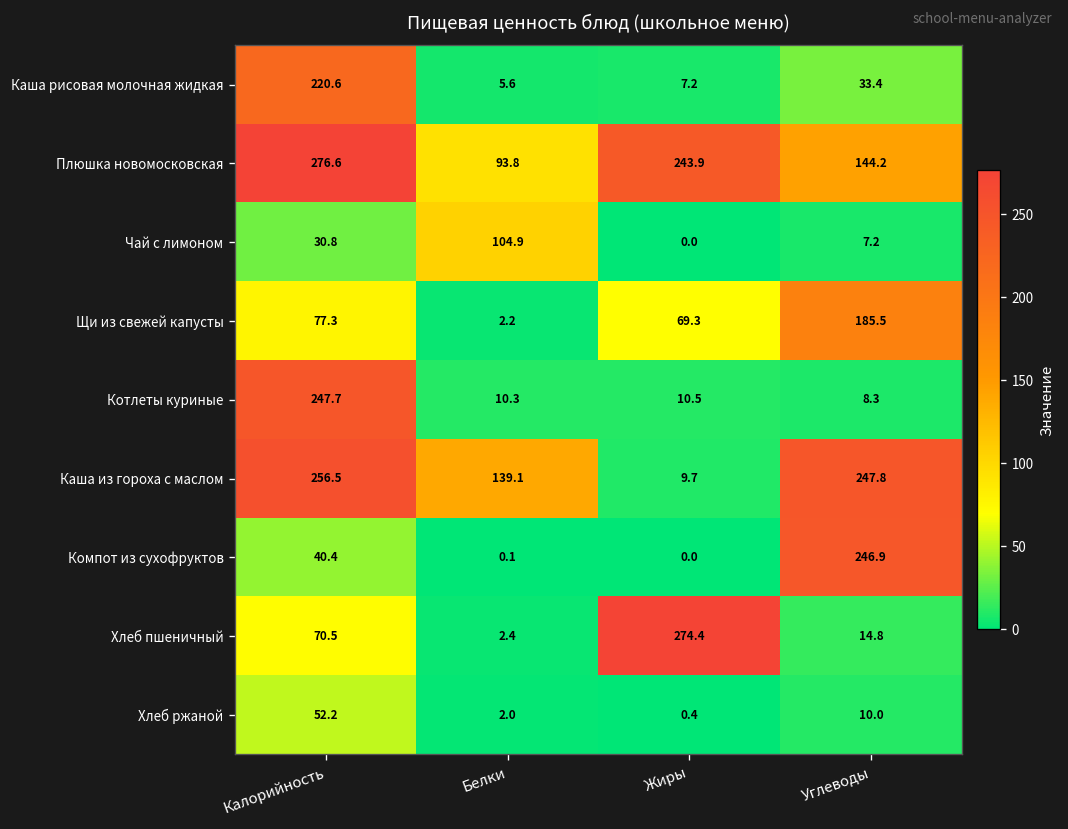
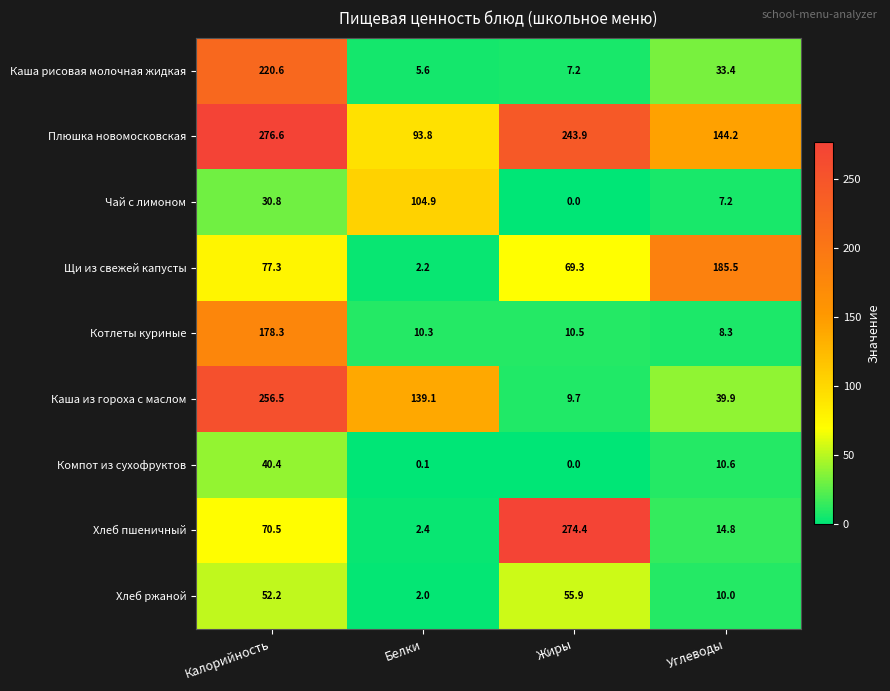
  {
    "Каша рисовая молочная жидкая": {
      "Калорийность": 220.6,
      "Белки": 5.6,
      "Жиры": 7.2,
      "Углеводы": 33.4
    },
    "Плюшка новомосковская": {
      "Калорийность": 276.6,
      "Белки": 93.8,
      "Жиры": 243.9,
      "Углеводы": 144.2
    },
    "Чай с лимоном": {
      "Калорийность": 30.8,
      "Белки": 104.9,
      "Жиры": 0.0,
      "Углеводы": 7.2
    },
    "Щи из свежей капусты": {
      "Калорийность": 77.3,
      "Белки": 2.2,
      "Жиры": 69.3,
      "Углеводы": 185.5
    },
    "Котлеты куриные": {
-     "Калорийность": 247.7,
+     "Калорийность": 178.3,
      "Белки": 10.3,
      "Жиры": 10.5,
      "Углеводы": 8.3
    },
    "Каша из гороха с маслом": {
      "Калорийность": 256.5,
      "Белки": 139.1,
      "Жиры": 9.7,
-     "Углеводы": 247.8
+     "Углеводы": 39.9
    },
    "Компот из сухофруктов": {
      "Калорийность": 40.4,
      "Белки": 0.1,
      "Жиры": 0.0,
-     "Углеводы": 246.9
+     "Углеводы": 10.6
    },
    "Хлеб пшеничный": {
      "Калорийность": 70.5,
      "Белки": 2.4,
      "Жиры": 274.4,
      "Углеводы": 14.8
    },
    "Хлеб ржаной": {
      "Калорийность": 52.2,
      "Белки": 2.0,
-     "Жиры": 0.4,
+     "Жиры": 55.9,
      "Углеводы": 10.0
    }
  }
